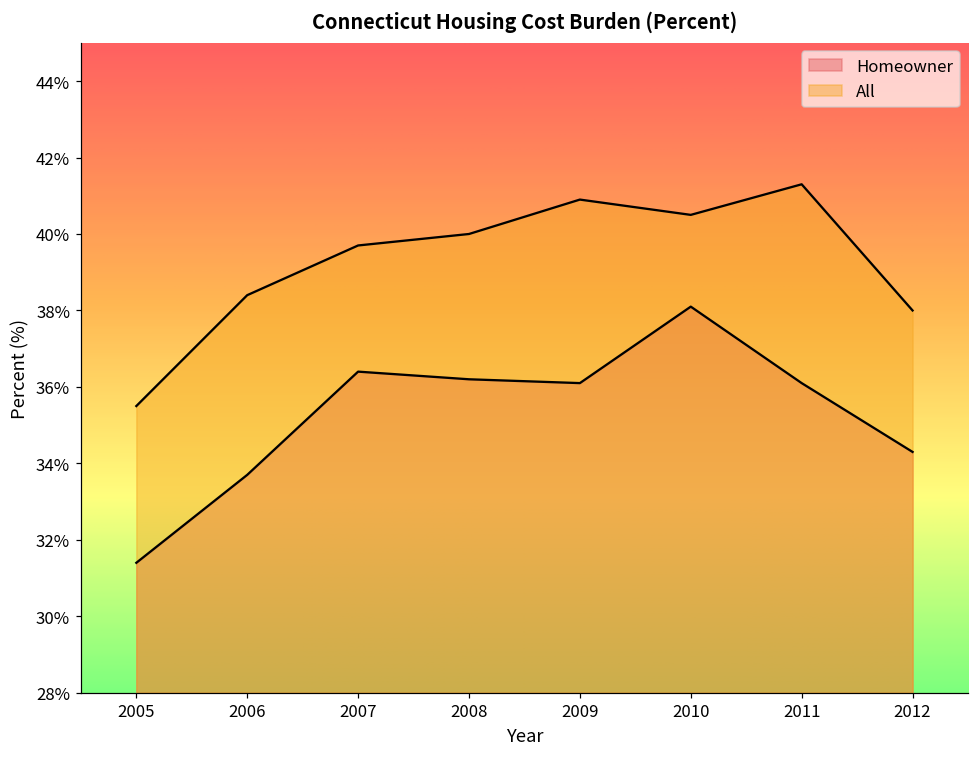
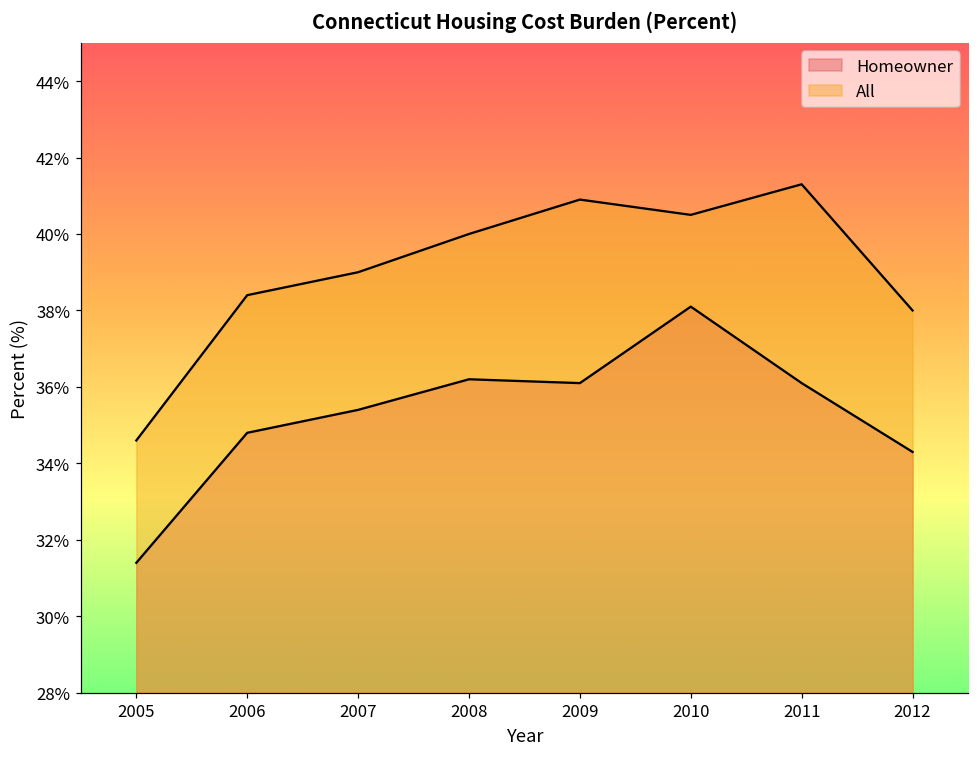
  {
    "Homeowner": {
      "2005": "31.4%",
-     "2006": "33.7%",
-     "2007": "36.4%",
+     "2006": "34.8%",
+     "2007": "35.4%",
      "2008": "36.2%",
      "2009": "36.1%",
      "2010": "38.1%",
      "2011": "36.1%",
      "2012": "34.3%"
    },
    "All": {
-     "2005": "35.5%",
+     "2005": "34.6%",
      "2006": "38.4%",
-     "2007": "39.7%",
+     "2007": "39.0%",
      "2008": "40.0%",
      "2009": "40.9%",
      "2010": "40.5%",
      "2011": "41.3%",
      "2012": "38.0%"
    }
  }
